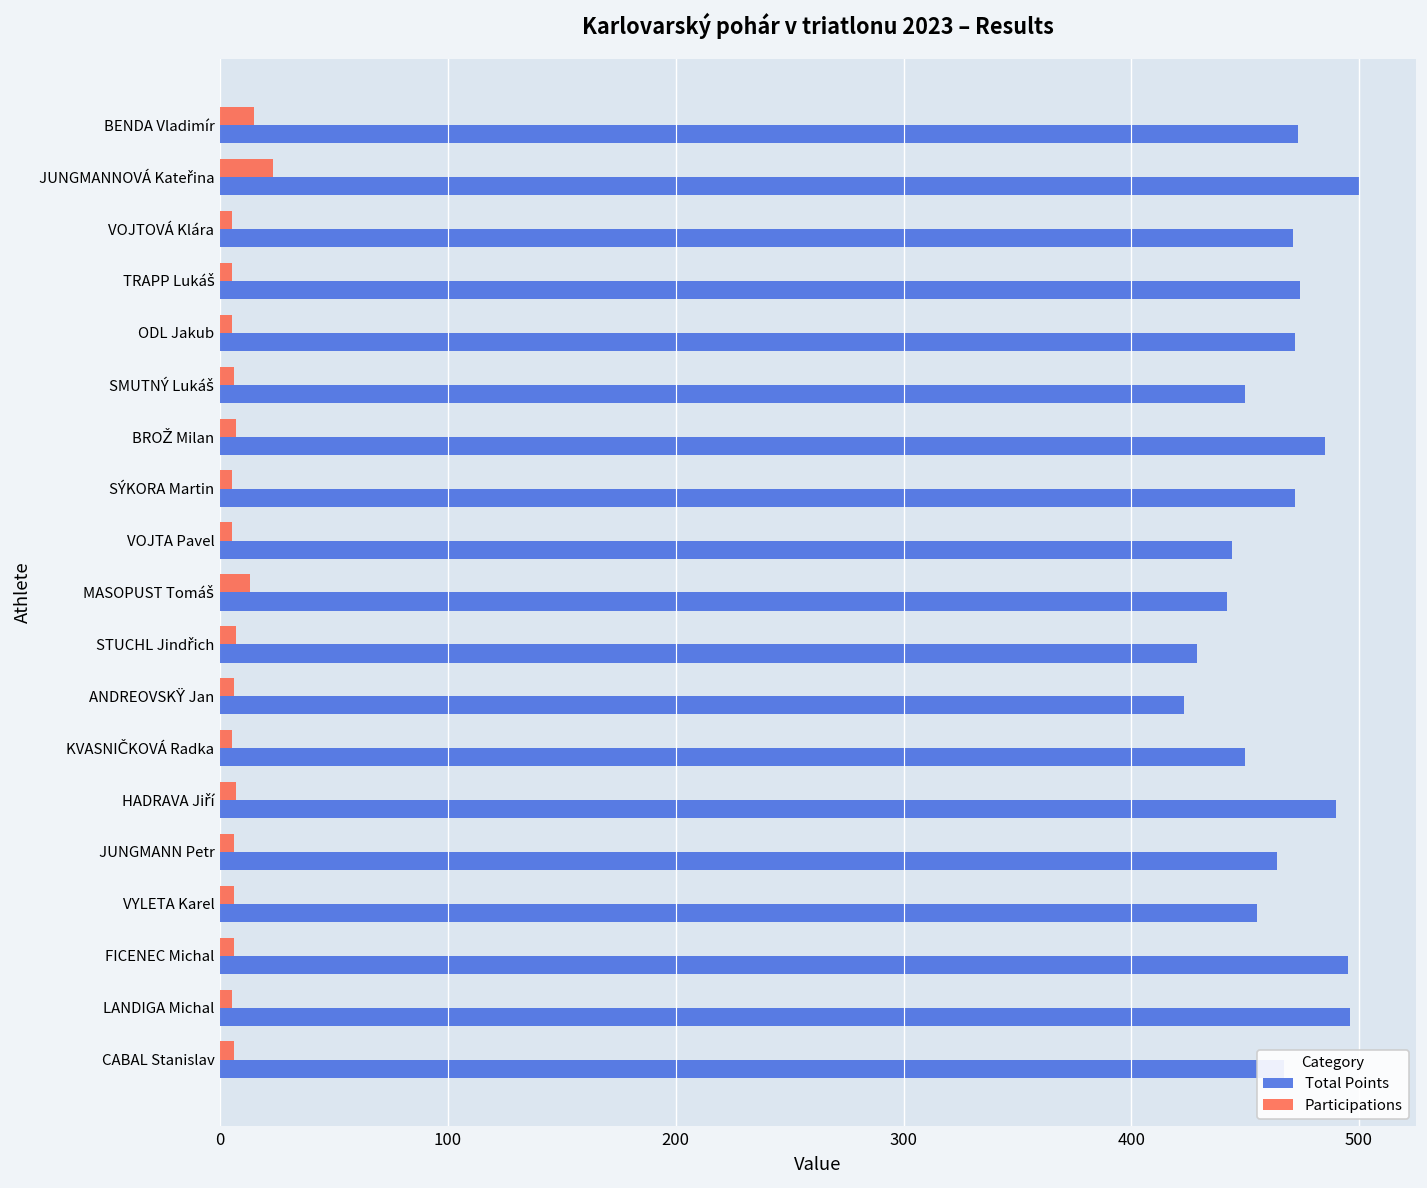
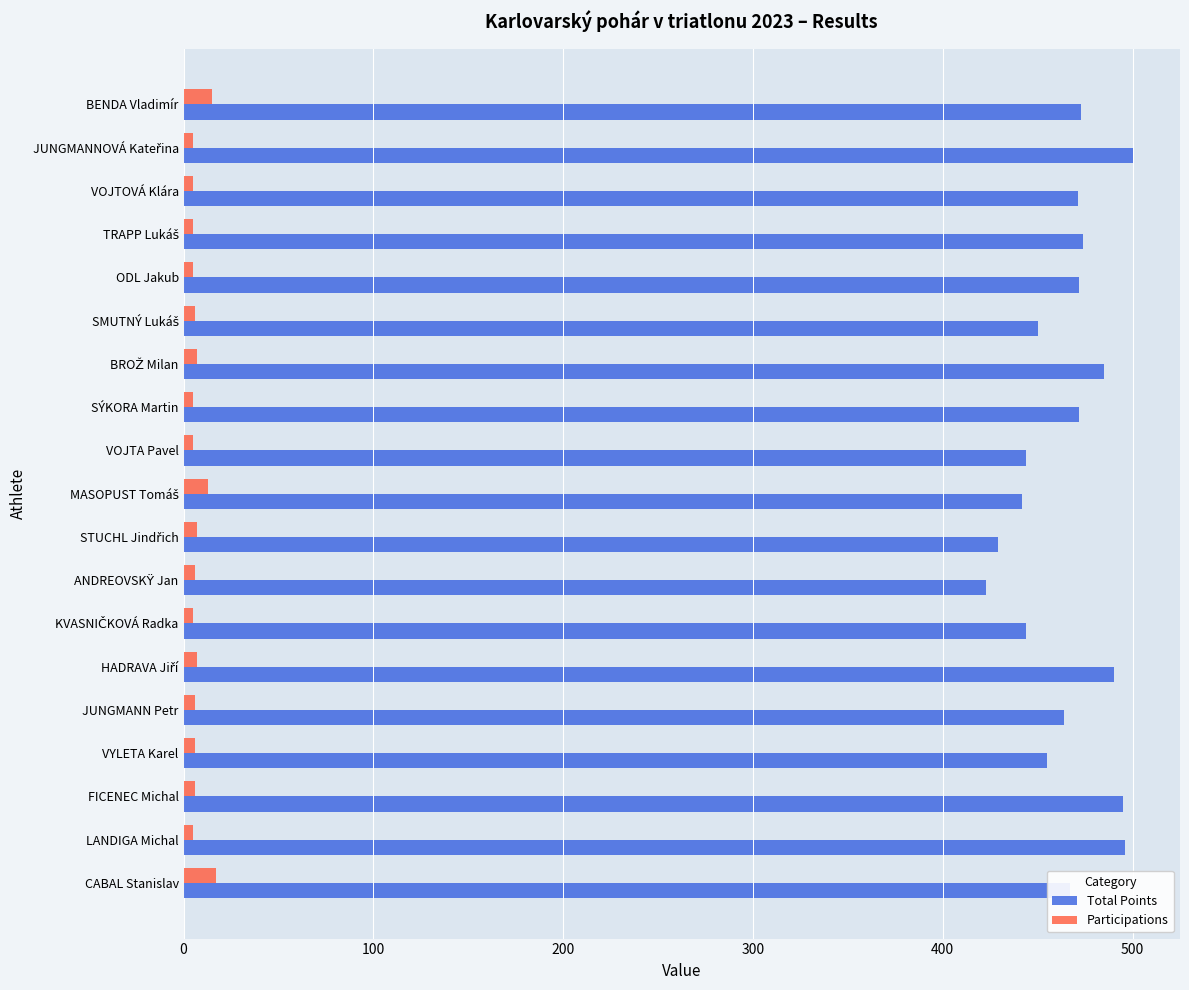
  {
    "Total Points": {
      "BENDA Vladimír": 473,
      "JUNGMANNOVÁ Kateřina": 500,
      "VOJTOVÁ Klára": 471,
      "TRAPP Lukáš": 474,
      "ODL Jakub": 472,
      "SMUTNÝ Lukáš": 450,
      "BROŽ Milan": 485,
      "SÝKORA Martin": 472,
      "VOJTA Pavel": 444,
      "MASOPUST Tomáš": 442,
      "STUCHL Jindřich": 429,
      "ANDREOVSKŸ Jan": 423,
-     "KVASNIČKOVÁ Radka": 450,
+     "KVASNIČKOVÁ Radka": 444,
      "HADRAVA Jiří": 490,
      "JUNGMANN Petr": 464,
      "VYLETA Karel": 455,
      "FICENEC Michal": 495,
      "LANDIGA Michal": 496
    },
    "Participations": {
      "BENDA Vladimír": 15,
-     "JUNGMANNOVÁ Kateřina": 23,
+     "JUNGMANNOVÁ Kateřina": 5,
      "VOJTOVÁ Klára": 5,
      "TRAPP Lukáš": 5,
      "ODL Jakub": 5,
      "SMUTNÝ Lukáš": 6,
      "BROŽ Milan": 7,
      "SÝKORA Martin": 5,
      "VOJTA Pavel": 5,
      "MASOPUST Tomáš": 13,
      "STUCHL Jindřich": 7,
      "ANDREOVSKŸ Jan": 6,
      "KVASNIČKOVÁ Radka": 5,
      "HADRAVA Jiří": 7,
      "JUNGMANN Petr": 6,
      "VYLETA Karel": 6,
      "FICENEC Michal": 6,
      "LANDIGA Michal": 5,
-     "CABAL Stanislav": 6
+     "CABAL Stanislav": 17
    }
  }
